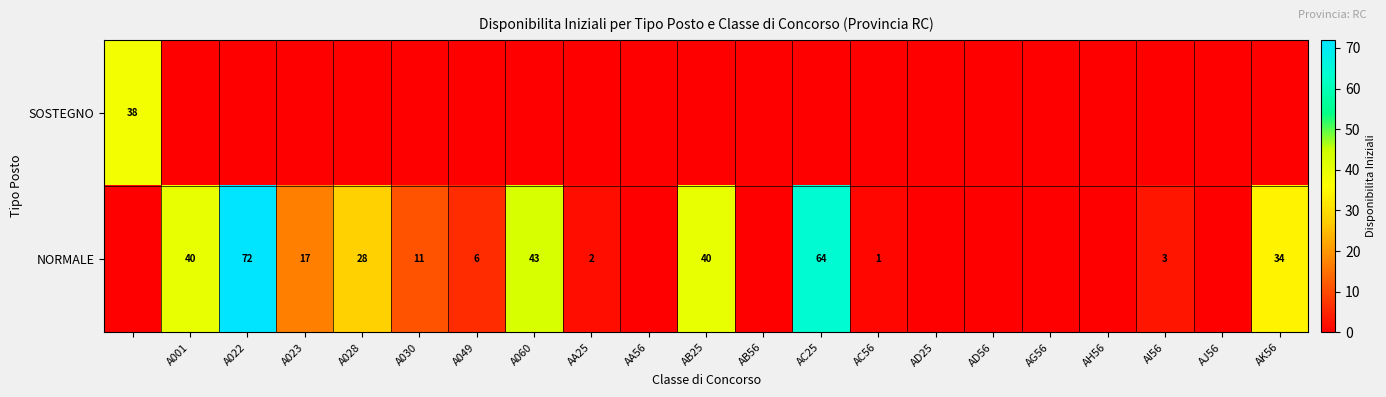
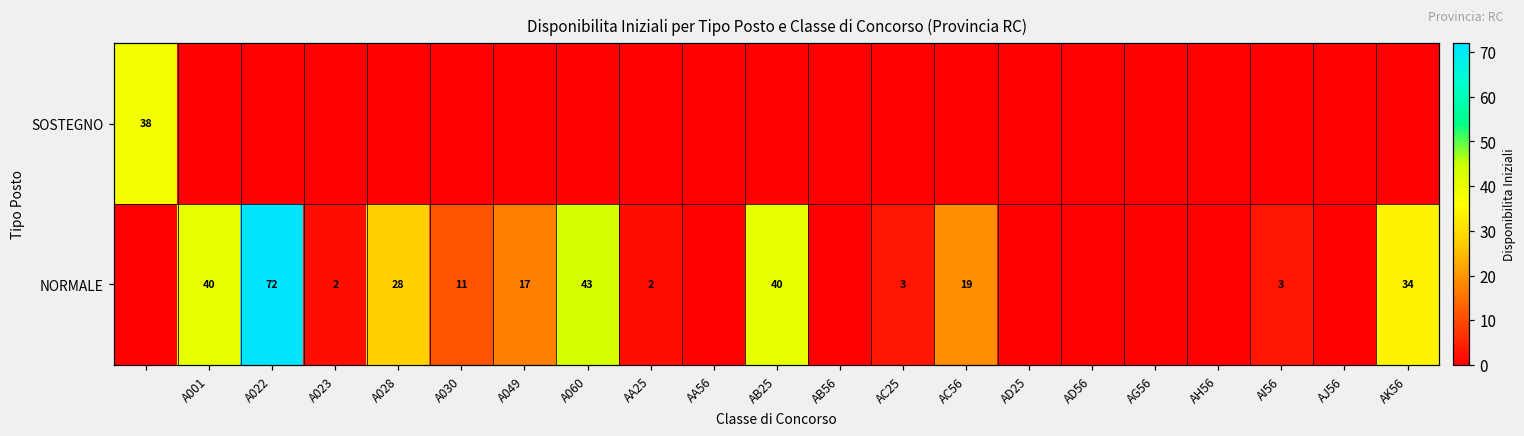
  {
    "NORMALE": {
      "A001": 40,
      "A022": 72,
-     "A023": 17,
+     "A023": 2,
      "A028": 28,
      "A030": 11,
-     "A049": 6,
+     "A049": 17,
      "A060": 43,
      "AA25": 2,
      "AB25": 40,
-     "AC25": 64,
-     "AC56": 1,
+     "AC25": 3,
+     "AC56": 19,
      "AI56": 3,
      "AK56": 34
    }
  }
